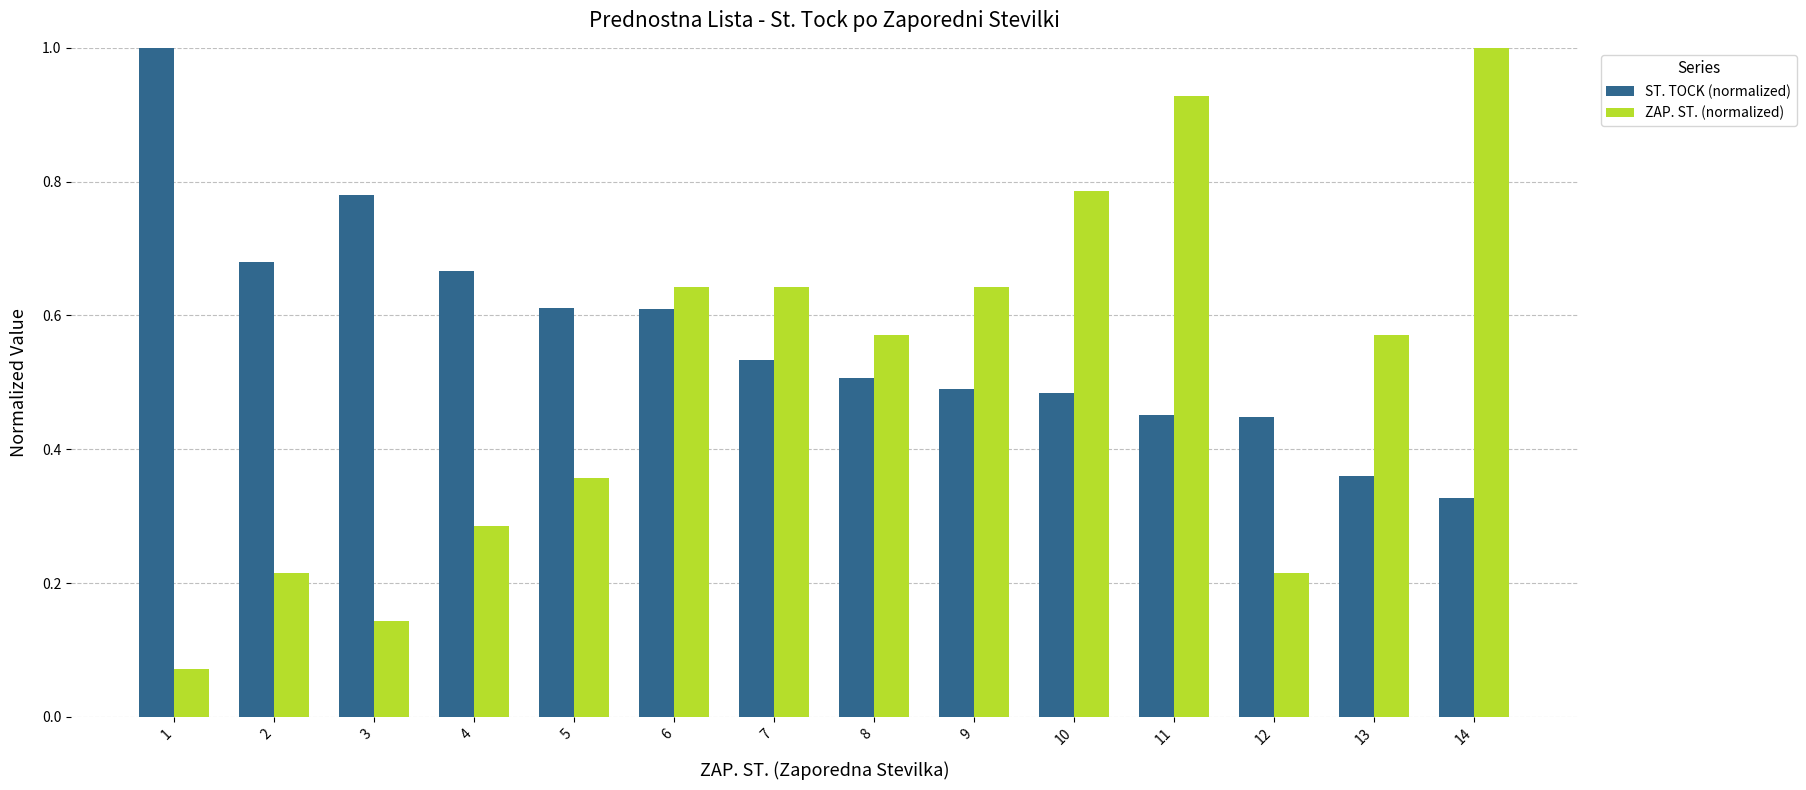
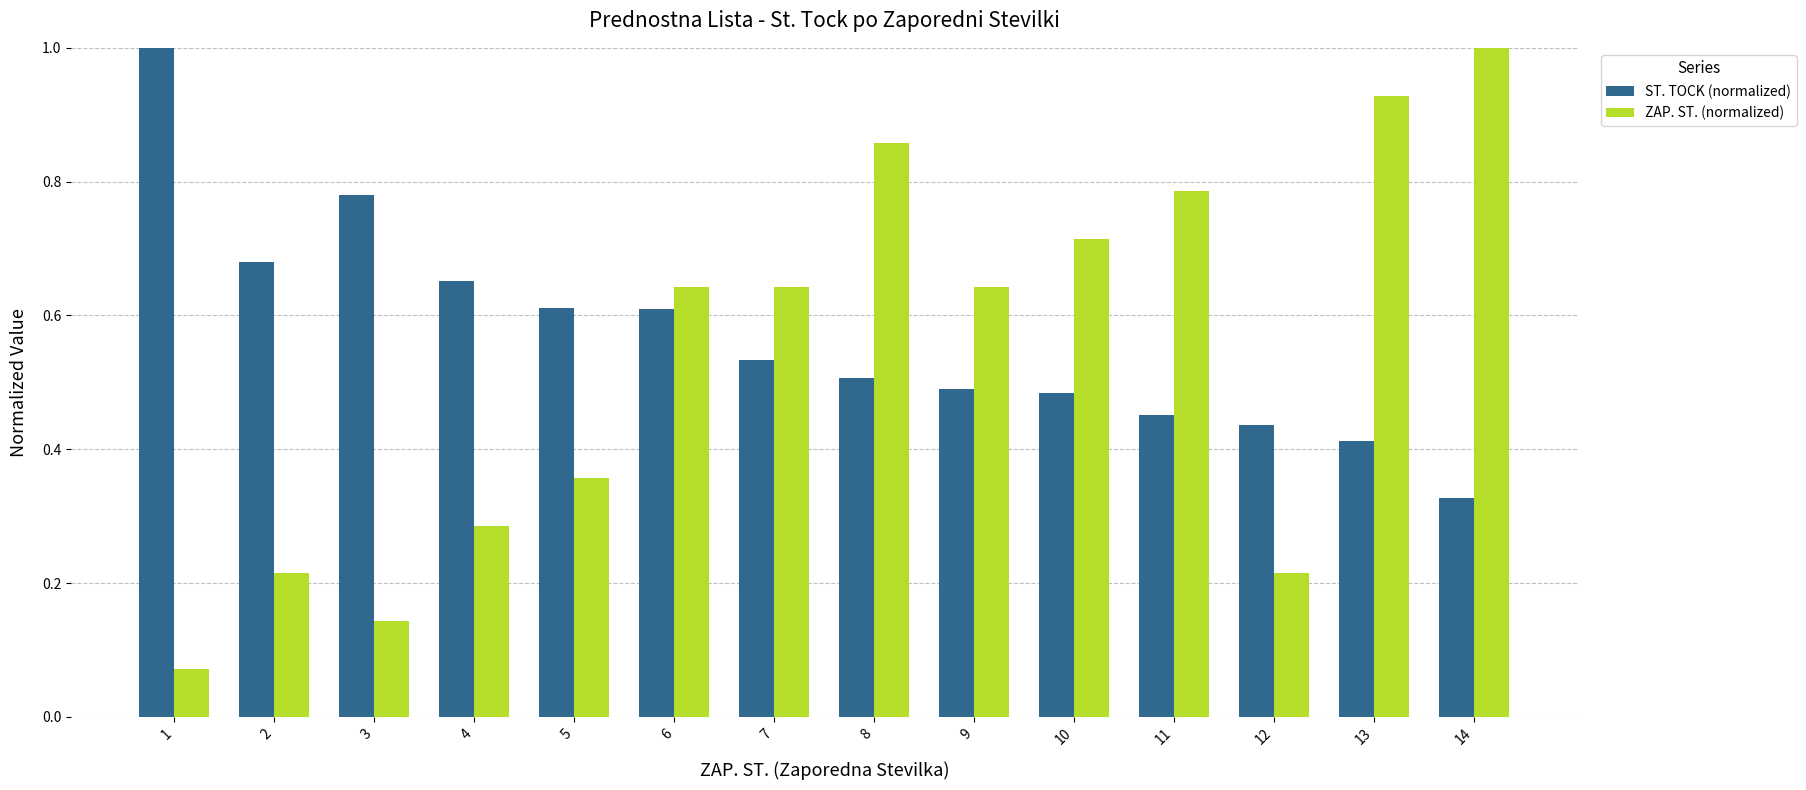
  {
    "ST. TOCK (normalized)": {
      "1": 1.00,
      "2": 0.68,
      "3": 0.78,
-     "4": 0.67,
+     "4": 0.65,
      "5": 0.61,
      "6": 0.61,
      "7": 0.53,
      "8": 0.51,
      "9": 0.49,
      "10": 0.48,
      "11": 0.45,
-     "12": 0.45,
-     "13": 0.36,
+     "12": 0.44,
+     "13": 0.41,
      "14": 0.33
    },
    "ZAP. ST. (normalized)": {
      "1": 0.07,
      "2": 0.21,
      "3": 0.14,
      "4": 0.29,
      "5": 0.36,
      "6": 0.64,
      "7": 0.64,
-     "8": 0.57,
+     "8": 0.86,
      "9": 0.64,
-     "10": 0.79,
-     "11": 0.93,
+     "10": 0.71,
+     "11": 0.79,
      "12": 0.21,
-     "13": 0.57,
+     "13": 0.93,
      "14": 1.00
    }
  }
